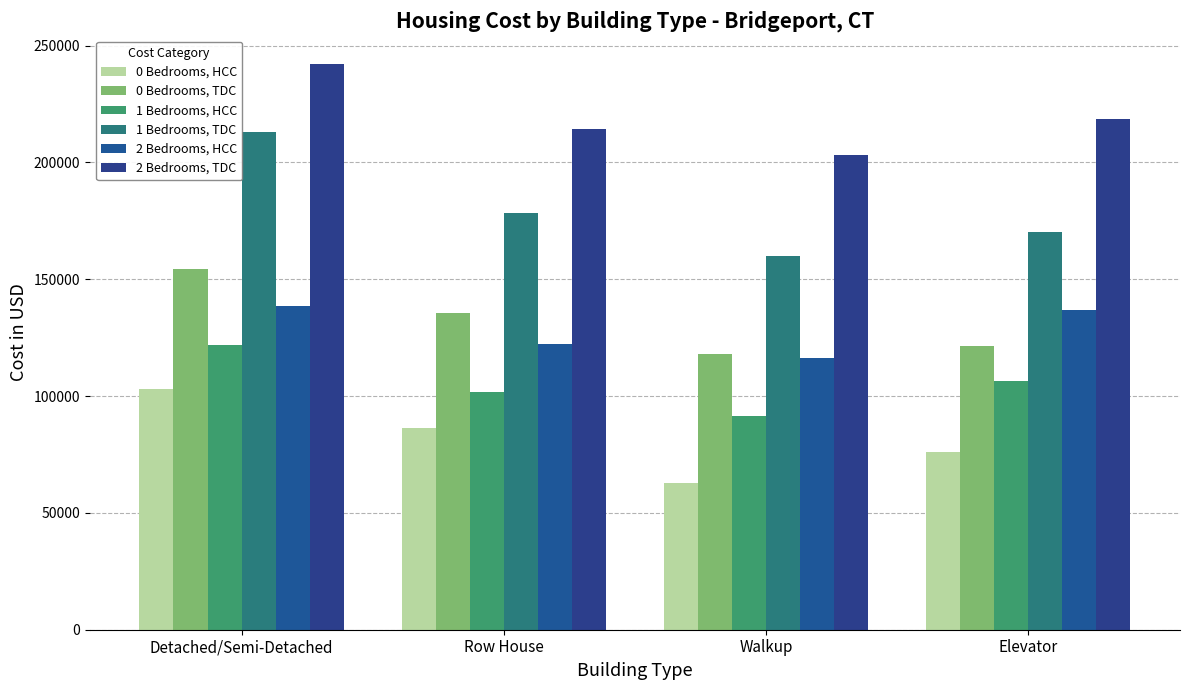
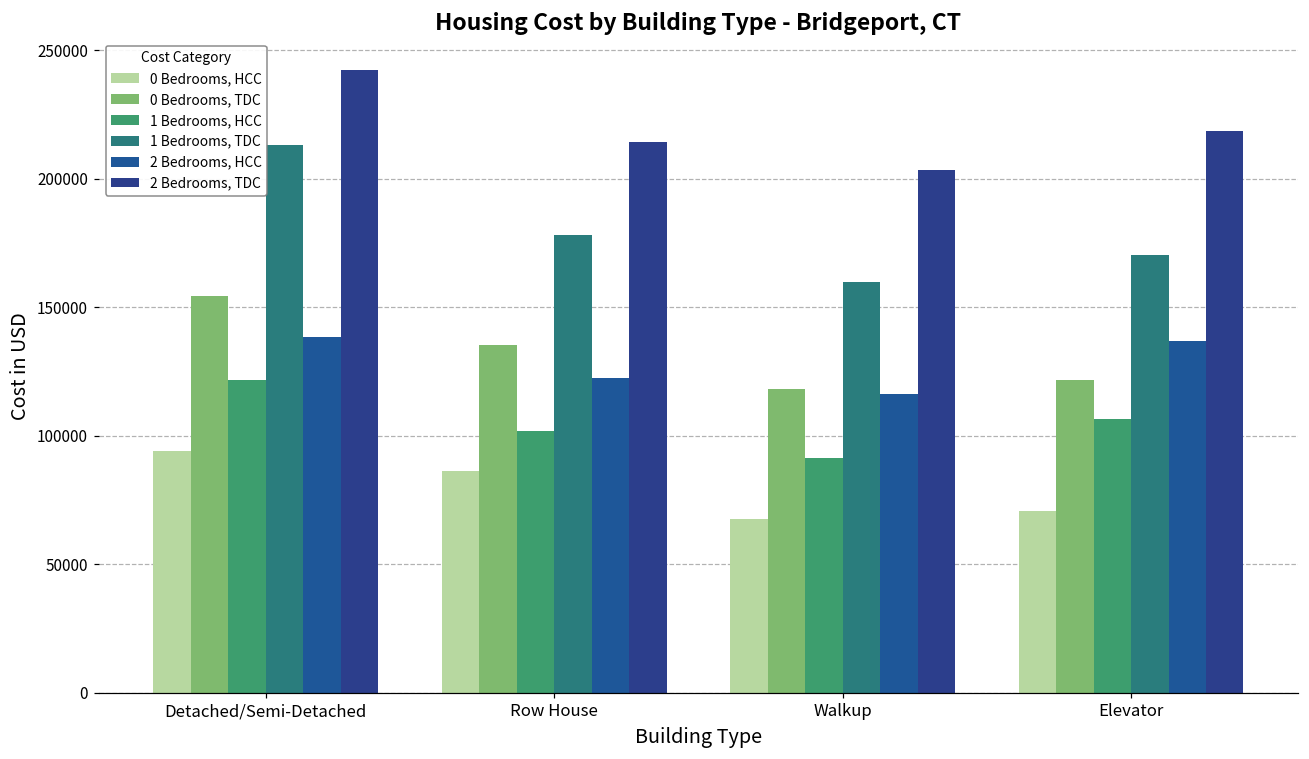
  {
    "0 Bedrooms, HCC": {
-     "Detached/Semi-Detached": 103000,
+     "Detached/Semi-Detached": 94000,
      "Row House": 86000,
-     "Walkup": 63000,
-     "Elevator": 76000
+     "Walkup": 67000,
+     "Elevator": 71000
    },
    "0 Bedrooms, TDC": {
      "Detached/Semi-Detached": 154000,
      "Row House": 135000,
      "Walkup": 118000,
      "Elevator": 122000
    }
  }
